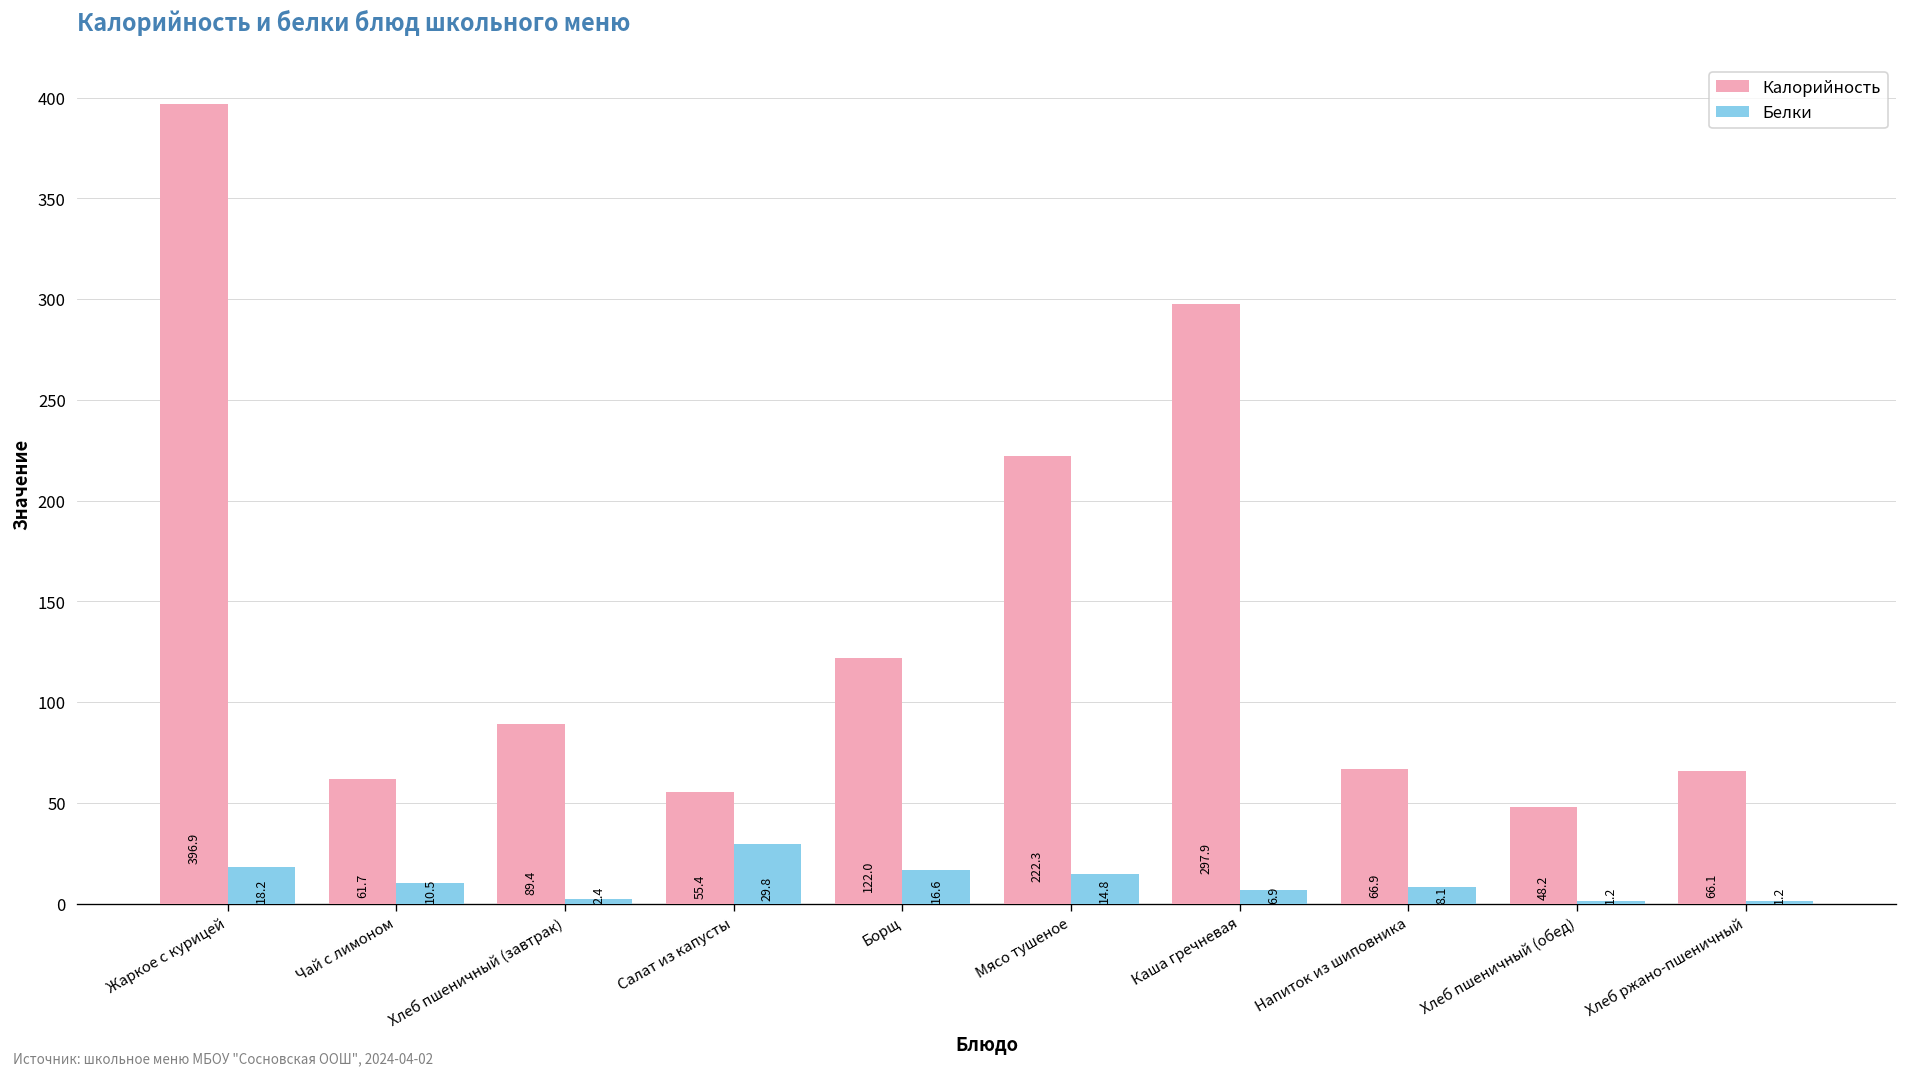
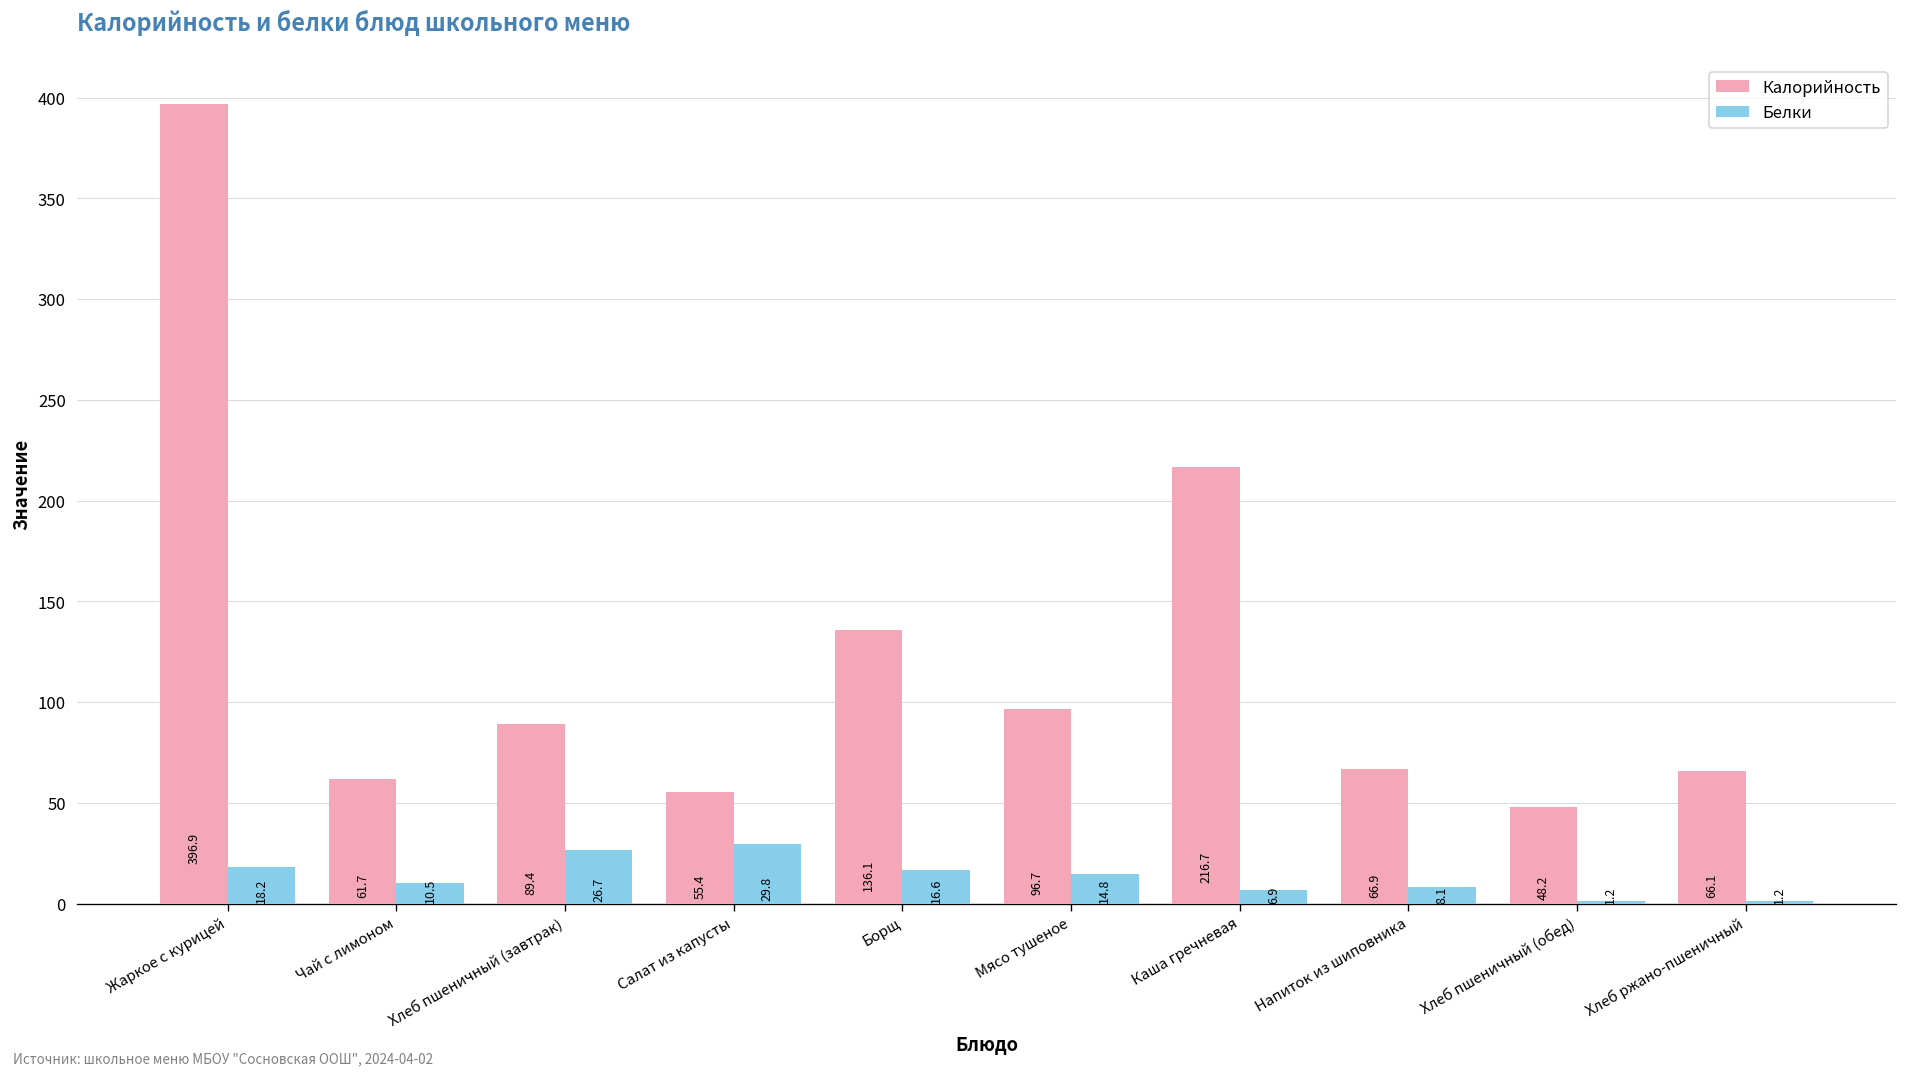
  {
    "Калорийность": {
      "Жаркое с курицей": 396.9,
      "Чай с лимоном": 61.7,
      "Хлеб пшеничный (завтрак)": 89.4,
      "Салат из капусты": 55.4,
-     "Борщ": 122.0,
-     "Мясо тушеное": 222.3,
-     "Каша гречневая": 297.9,
+     "Борщ": 136.1,
+     "Мясо тушеное": 96.7,
+     "Каша гречневая": 216.7,
      "Напиток из шиповника": 66.9,
      "Хлеб пшеничный (обед)": 48.2,
      "Хлеб ржано-пшеничный": 66.1
    },
    "Белки": {
      "Жаркое с курицей": 18.2,
      "Чай с лимоном": 10.5,
-     "Хлеб пшеничный (завтрак)": 2.4,
+     "Хлеб пшеничный (завтрак)": 26.7,
      "Салат из капусты": 29.8,
      "Борщ": 16.6,
      "Мясо тушеное": 14.8,
      "Каша гречневая": 6.9,
      "Напиток из шиповника": 8.1,
      "Хлеб пшеничный (обед)": 1.2,
      "Хлеб ржано-пшеничный": 1.2
    }
  }
